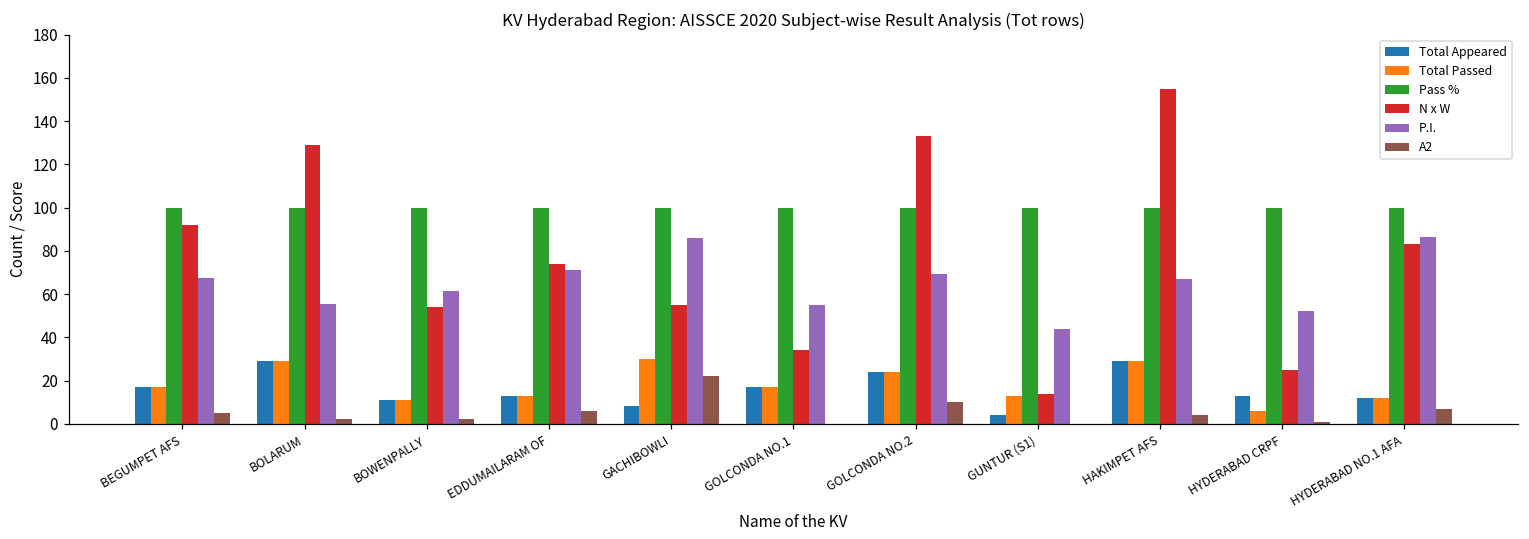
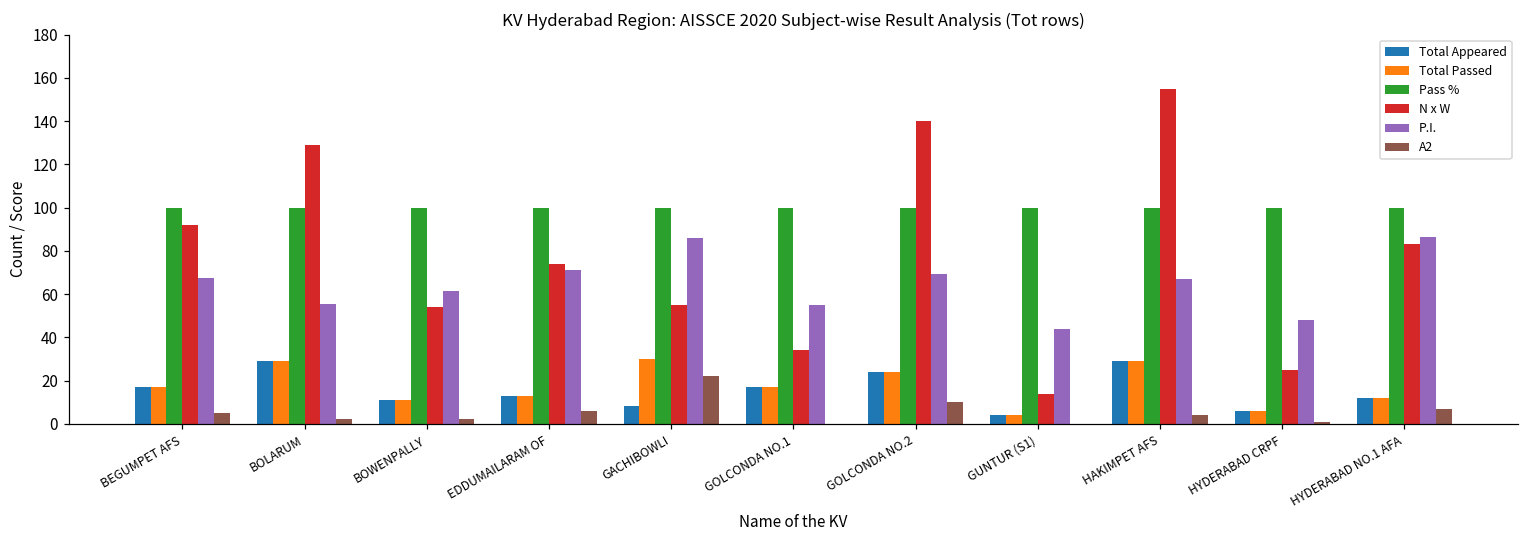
  {
    "Total Appeared": {
      "BEGUMPET AFS": 17,
      "BOLARUM": 29,
      "BOWENPALLY": 11,
      "EDDUMAILARAM OF": 13,
      "GACHIBOWLI": 8,
      "GOLCONDA NO.1": 17,
      "GOLCONDA NO.2": 24,
      "GUNTUR (S1)": 4,
      "HAKIMPET AFS": 29,
-     "HYDERABAD CRPF": 13,
+     "HYDERABAD CRPF": 6,
      "HYDERABAD NO.1 AFA": 12
    },
    "Total Passed": {
      "BEGUMPET AFS": 17,
      "BOLARUM": 29,
      "BOWENPALLY": 11,
      "EDDUMAILARAM OF": 13,
      "GACHIBOWLI": 30,
      "GOLCONDA NO.1": 17,
      "GOLCONDA NO.2": 24,
-     "GUNTUR (S1)": 13,
+     "GUNTUR (S1)": 4,
      "HAKIMPET AFS": 29,
      "HYDERABAD CRPF": 6,
      "HYDERABAD NO.1 AFA": 12
    },
    "Pass %": {
      "BEGUMPET AFS": 100,
      "BOLARUM": 100,
      "BOWENPALLY": 100,
      "EDDUMAILARAM OF": 100,
      "GACHIBOWLI": 100,
      "GOLCONDA NO.1": 100,
      "GOLCONDA NO.2": 100,
      "GUNTUR (S1)": 100,
      "HAKIMPET AFS": 100,
      "HYDERABAD CRPF": 100,
      "HYDERABAD NO.1 AFA": 100
    },
    "N x W": {
      "BEGUMPET AFS": 92,
      "BOLARUM": 129,
      "BOWENPALLY": 54,
      "EDDUMAILARAM OF": 74,
      "GACHIBOWLI": 55,
      "GOLCONDA NO.1": 34,
-     "GOLCONDA NO.2": 133,
+     "GOLCONDA NO.2": 140,
      "GUNTUR (S1)": 14,
      "HAKIMPET AFS": 155,
      "HYDERABAD CRPF": 25,
      "HYDERABAD NO.1 AFA": 83
    },
    "P.I.": {
      "BEGUMPET AFS": 68,
      "BOLARUM": 56,
      "BOWENPALLY": 61,
      "EDDUMAILARAM OF": 71,
      "GACHIBOWLI": 86,
      "GOLCONDA NO.1": 55,
      "GOLCONDA NO.2": 69,
      "GUNTUR (S1)": 44,
      "HAKIMPET AFS": 67,
-     "HYDERABAD CRPF": 52,
+     "HYDERABAD CRPF": 48,
      "HYDERABAD NO.1 AFA": 86
    },
    "A2": {
      "BEGUMPET AFS": 5,
      "BOLARUM": 2,
      "BOWENPALLY": 2,
      "EDDUMAILARAM OF": 6,
      "GACHIBOWLI": 22,
      "GOLCONDA NO.1": 0,
      "GOLCONDA NO.2": 10,
      "GUNTUR (S1)": 0,
      "HAKIMPET AFS": 4,
      "HYDERABAD NO.1 AFA": 7
    }
  }
